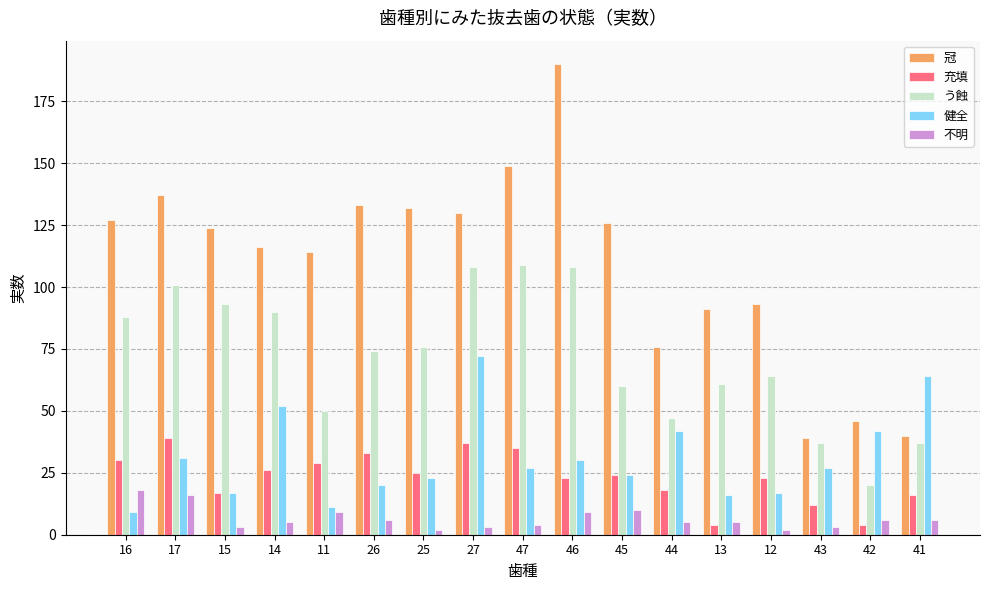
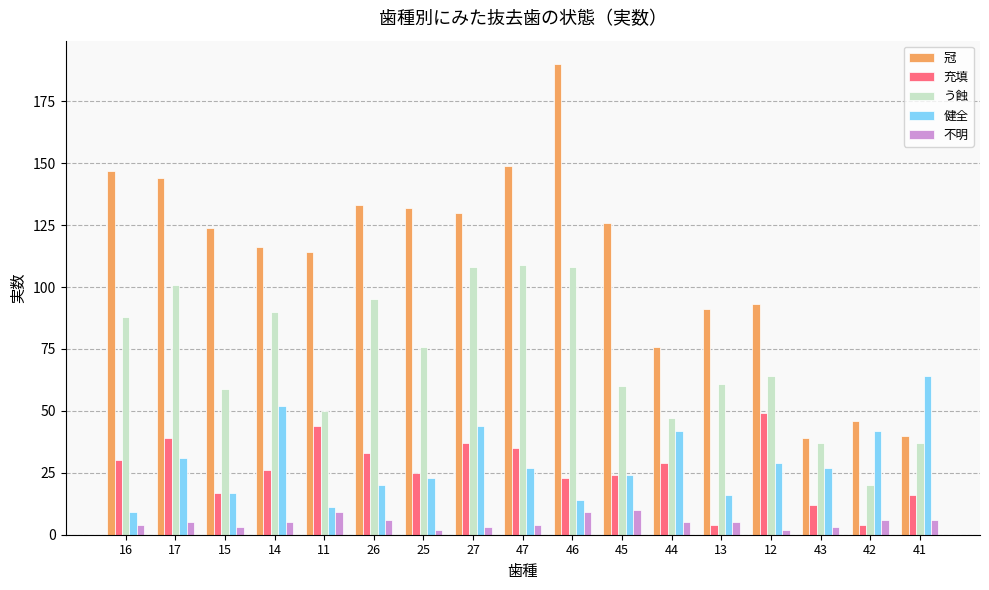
  {
    "冠": {
-     "16": 127,
-     "17": 137,
+     "16": 147,
+     "17": 144,
      "15": 124,
      "14": 116,
      "11": 114,
      "26": 133,
      "25": 132,
      "27": 130,
      "47": 149,
      "46": 190,
      "45": 126,
      "44": 76,
      "13": 91,
      "12": 93,
      "43": 39,
      "42": 46,
      "41": 40
    },
    "充填": {
      "16": 30,
      "17": 39,
      "15": 17,
      "14": 26,
-     "11": 29,
+     "11": 44,
      "26": 33,
      "25": 25,
      "27": 37,
      "47": 35,
      "46": 23,
      "45": 24,
-     "44": 18,
+     "44": 29,
      "13": 4,
-     "12": 23,
+     "12": 49,
      "43": 12,
      "42": 4,
      "41": 16
    },
    "う蝕": {
      "16": 88,
      "17": 101,
-     "15": 93,
+     "15": 59,
      "14": 90,
      "11": 50,
-     "26": 74,
+     "26": 95,
      "25": 76,
      "27": 108,
      "47": 109,
      "46": 108,
      "45": 60,
      "44": 47,
      "13": 61,
      "12": 64,
      "43": 37,
      "42": 20,
      "41": 37
    },
    "健全": {
      "16": 9,
      "17": 31,
      "15": 17,
      "14": 52,
      "11": 11,
      "26": 20,
      "25": 23,
-     "27": 72,
+     "27": 44,
      "47": 27,
-     "46": 30,
+     "46": 14,
      "45": 24,
      "44": 42,
      "13": 16,
-     "12": 17,
+     "12": 29,
      "43": 27,
      "42": 42,
      "41": 64
    },
    "不明": {
-     "16": 18,
-     "17": 16,
+     "16": 4,
+     "17": 5,
      "15": 3,
      "14": 5,
      "11": 9,
      "26": 6,
      "25": 2,
      "27": 3,
      "47": 4,
      "46": 9,
      "45": 10,
      "44": 5,
      "13": 5,
      "12": 2,
      "43": 3,
      "42": 6,
      "41": 6
    }
  }
